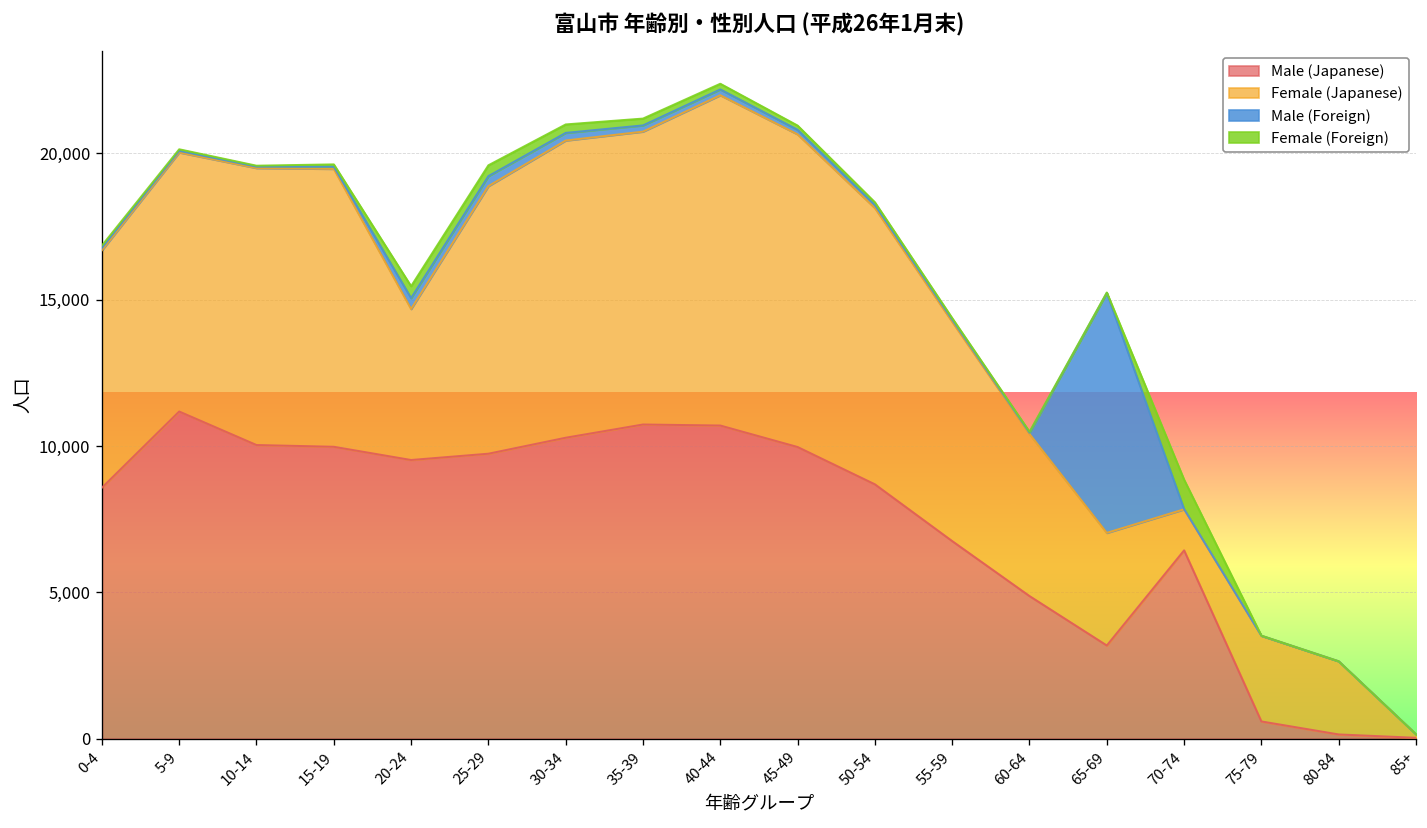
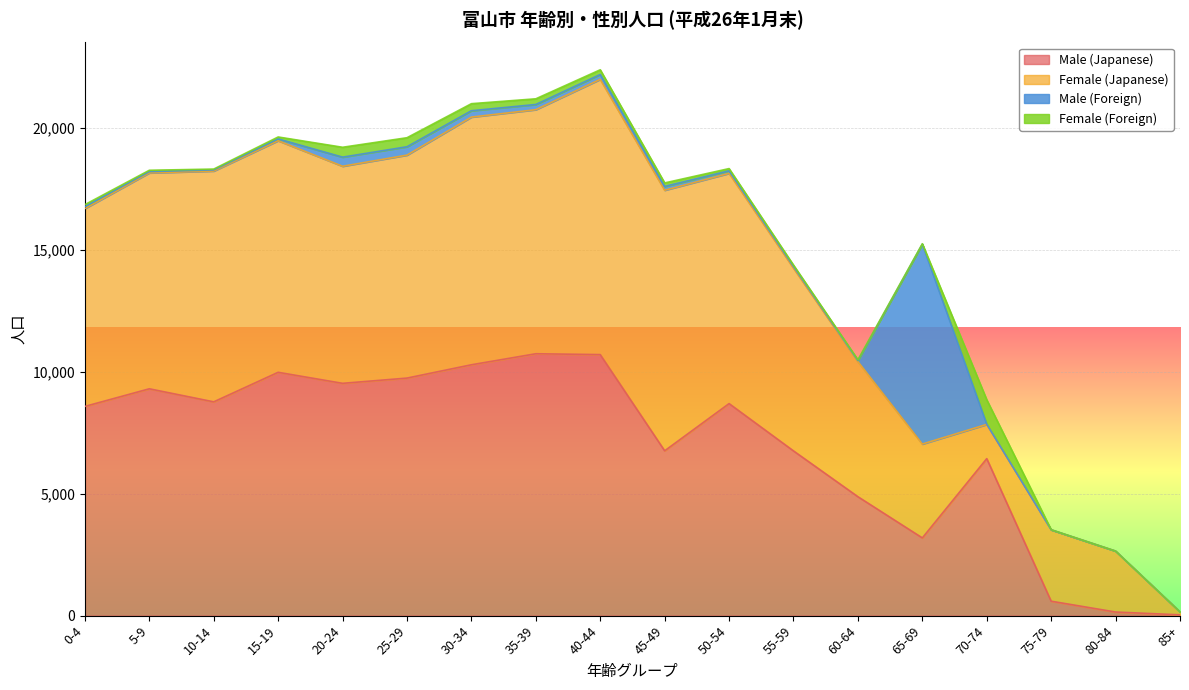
  {
    "Male (Japanese)": {
      "0-4": "8,600",
-     "5-9": "11,200",
-     "10-14": "10,000",
+     "5-9": "9,300",
+     "10-14": "8,800",
      "15-19": "10,000",
      "20-24": "9,500",
      "25-29": "9,700",
      "30-34": "10,300",
      "35-39": "10,700",
      "40-44": "10,700",
-     "45-49": "10,000",
+     "45-49": "6,800",
      "50-54": "8,700",
      "55-59": "6,800",
      "60-64": "4,900",
      "65-69": "3,200",
      "70-74": "6,400",
      "75-79": "600",
      "80-84": "100",
      "85+": "0"
    },
    "Female (Japanese)": {
-     "20-24": "5,200",
+     "20-24": "8,900",
      "25-29": "9,100",
      "30-34": "10,200",
      "35-39": "10,000",
      "40-44": "11,300",
      "45-49": "10,700",
      "50-54": "9,400",
      "65-69": "3,800"
    },
    "Male (Foreign)": {
      "20-24": "400",
      "25-29": "300",
      "30-34": "300",
      "35-39": "200",
      "40-44": "200",
      "45-49": "200"
    },
    "Female (Foreign)": {
      "20-24": "400",
      "25-29": "400",
      "30-34": "300",
      "35-39": "200",
      "40-44": "200",
      "45-49": "100",
      "70-74": "1,000"
    }
  }
